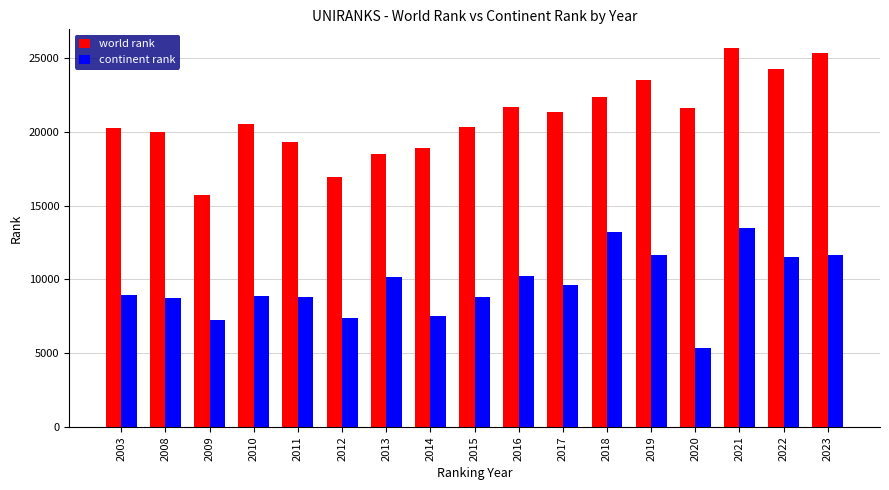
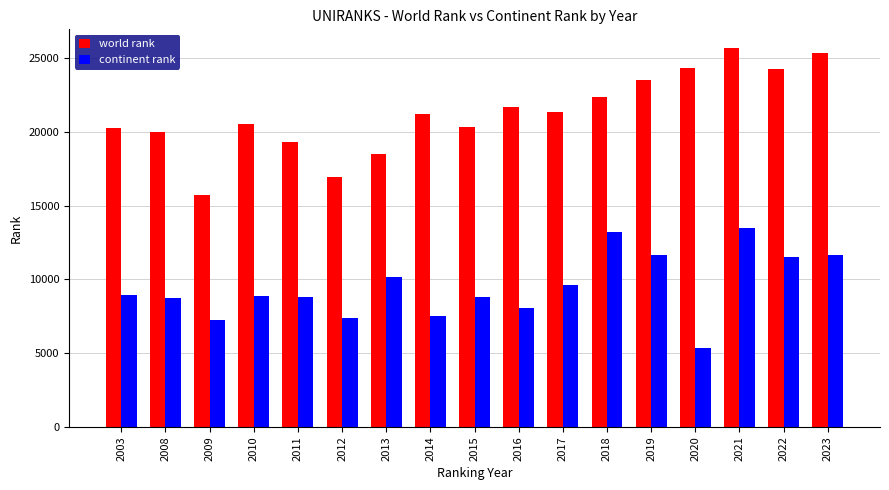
  {
    "world rank": {
      "2003": 20300,
      "2008": 20000,
      "2009": 15700,
      "2010": 20500,
      "2011": 19300,
      "2012": 17000,
      "2013": 18500,
-     "2014": 18900,
+     "2014": 21200,
      "2015": 20400,
      "2016": 21700,
      "2017": 21400,
      "2018": 22400,
      "2019": 23500,
-     "2020": 21600,
+     "2020": 24300,
      "2021": 25700,
      "2022": 24300,
      "2023": 25300
    },
    "continent rank": {
      "2003": 8900,
      "2008": 8700,
      "2009": 7200,
      "2010": 8900,
      "2011": 8800,
      "2012": 7400,
      "2013": 10200,
      "2014": 7500,
      "2015": 8800,
-     "2016": 10200,
+     "2016": 8100,
      "2017": 9600,
      "2018": 13200,
      "2019": 11600,
      "2020": 5400,
      "2021": 13500,
      "2022": 11500,
      "2023": 11700
    }
  }
